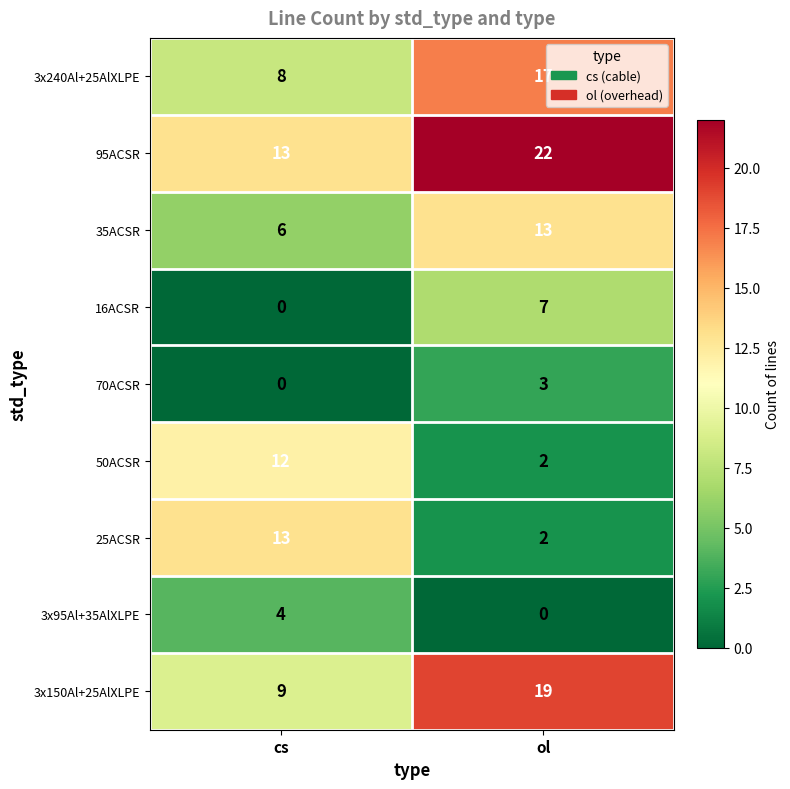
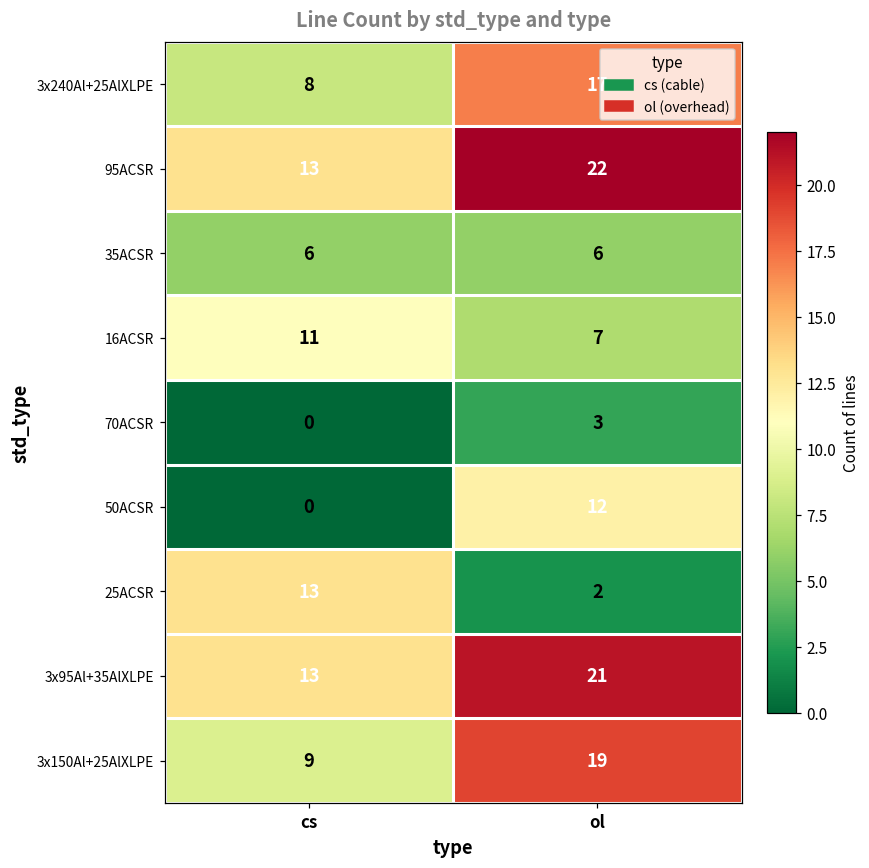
  {
    "3x240Al+25AlXLPE": {
      "cs": 8
    },
    "95ACSR": {
      "cs": 13,
      "ol": 22
    },
    "35ACSR": {
      "cs": 6,
-     "ol": 13
+     "ol": 6
    },
    "16ACSR": {
-     "cs": 0,
+     "cs": 11,
      "ol": 7
    },
    "70ACSR": {
      "cs": 0,
      "ol": 3
    },
    "50ACSR": {
-     "cs": 12,
-     "ol": 2
+     "cs": 0,
+     "ol": 12
    },
    "25ACSR": {
      "cs": 13,
      "ol": 2
    },
    "3x95Al+35AlXLPE": {
-     "cs": 4,
-     "ol": 0
+     "cs": 13,
+     "ol": 21
    },
    "3x150Al+25AlXLPE": {
      "cs": 9,
      "ol": 19
    }
  }
